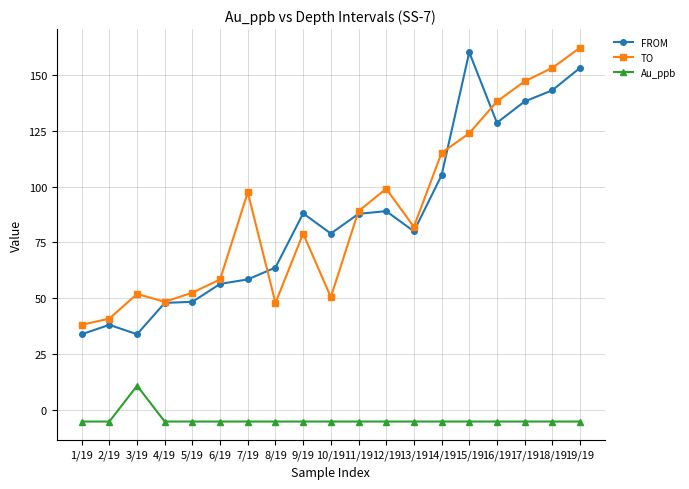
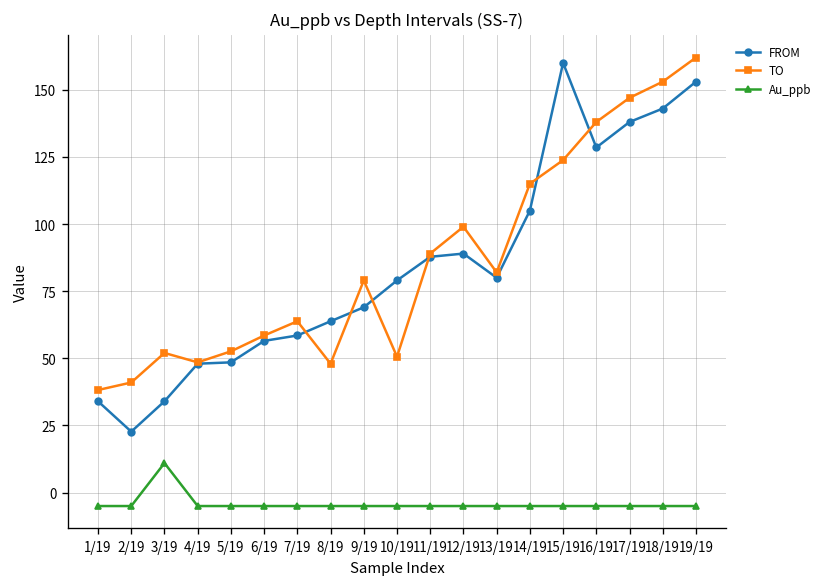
  {
    "FROM": {
      "1/19": 34,
-     "2/19": 38,
+     "2/19": 23,
      "3/19": 34,
      "5/19": 49,
      "6/19": 57,
      "7/19": 59,
      "8/19": 64,
-     "9/19": 88,
+     "9/19": 69,
      "10/19": 79,
      "11/19": 88,
      "12/19": 89,
      "13/19": 80,
      "14/19": 105,
      "15/19": 160,
      "16/19": 129,
      "17/19": 138,
      "18/19": 143,
      "19/19": 153
    },
    "TO": {
      "1/19": 38,
      "2/19": 41,
      "3/19": 52,
      "5/19": 53,
      "6/19": 59,
-     "7/19": 97,
+     "7/19": 64,
      "8/19": 48,
      "9/19": 79,
      "10/19": 51,
      "11/19": 89,
      "12/19": 99,
      "13/19": 82,
      "14/19": 115,
      "15/19": 124,
      "16/19": 138,
      "17/19": 147,
      "18/19": 153,
      "19/19": 162
    },
    "Au_ppb": {
      "1/19": -5,
      "2/19": -5,
      "3/19": 11,
      "4/19": -5,
      "5/19": -5,
      "6/19": -5,
      "7/19": -5,
      "8/19": -5,
      "9/19": -5,
      "10/19": -5,
      "11/19": -5,
      "12/19": -5,
      "13/19": -5,
      "14/19": -5,
      "15/19": -5,
      "16/19": -5,
      "17/19": -5,
      "18/19": -5,
      "19/19": -5
    }
  }
